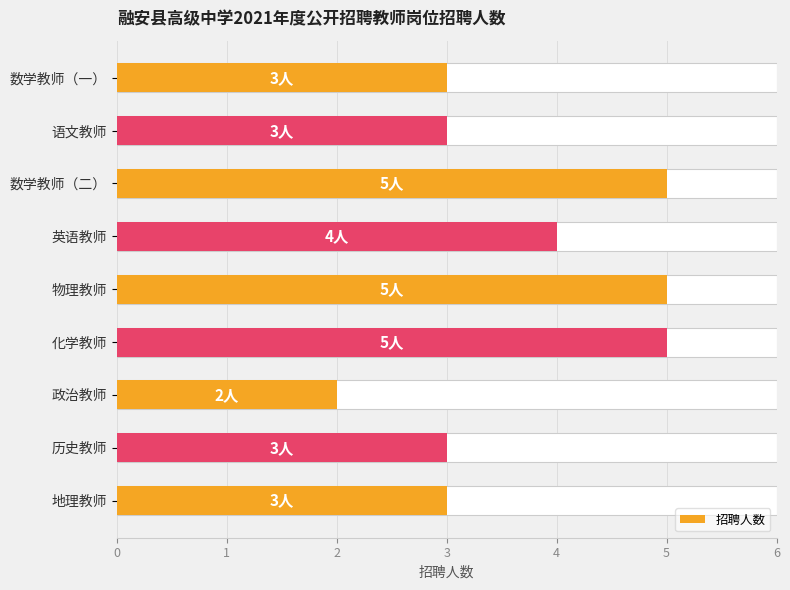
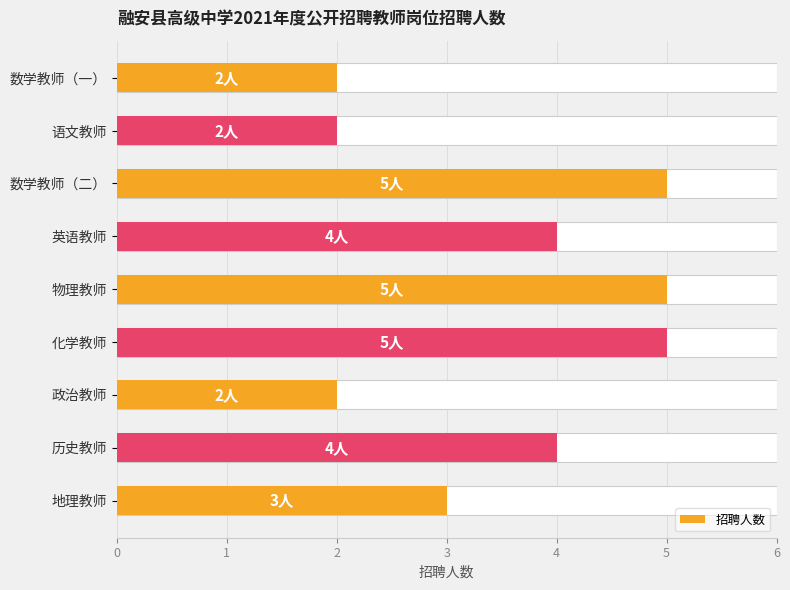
  {
    "招聘人数": {
-     "数学教师（一）": "3人",
-     "语文教师": "3人",
-     "历史教师": "3人"
+     "数学教师（一）": "2人",
+     "语文教师": "2人",
+     "历史教师": "4人"
    }
  }
